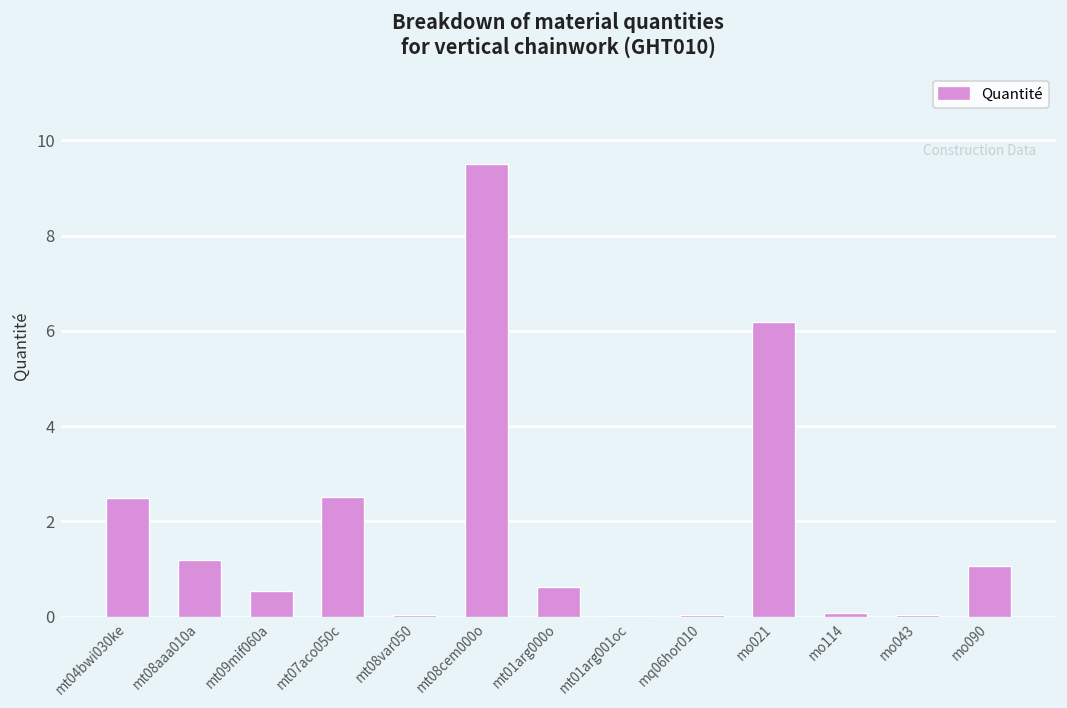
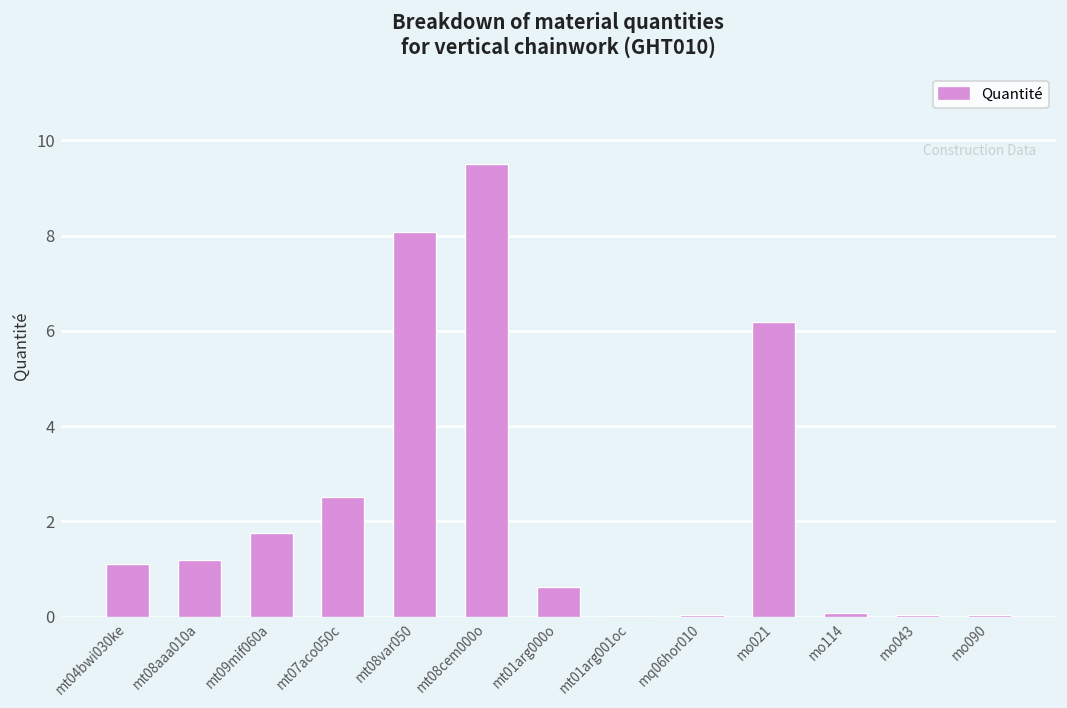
  {
-   "mt04bwi030ke": 2.5,
+   "mt04bwi030ke": 1.1,
    "mt08aaa010a": 1.2,
-   "mt09mif060a": 0.5,
+   "mt09mif060a": 1.8,
    "mt07aco050c": 2.5,
-   "mt08var050": 0.0,
+   "mt08var050": 8.1,
    "mt08cem000o": 9.5,
    "mt01arg000o": 0.6,
    "mo021": 6.2,
    "mo114": 0.1,
-   "mo090": 1.1
+   "mo090": 0.0
  }
